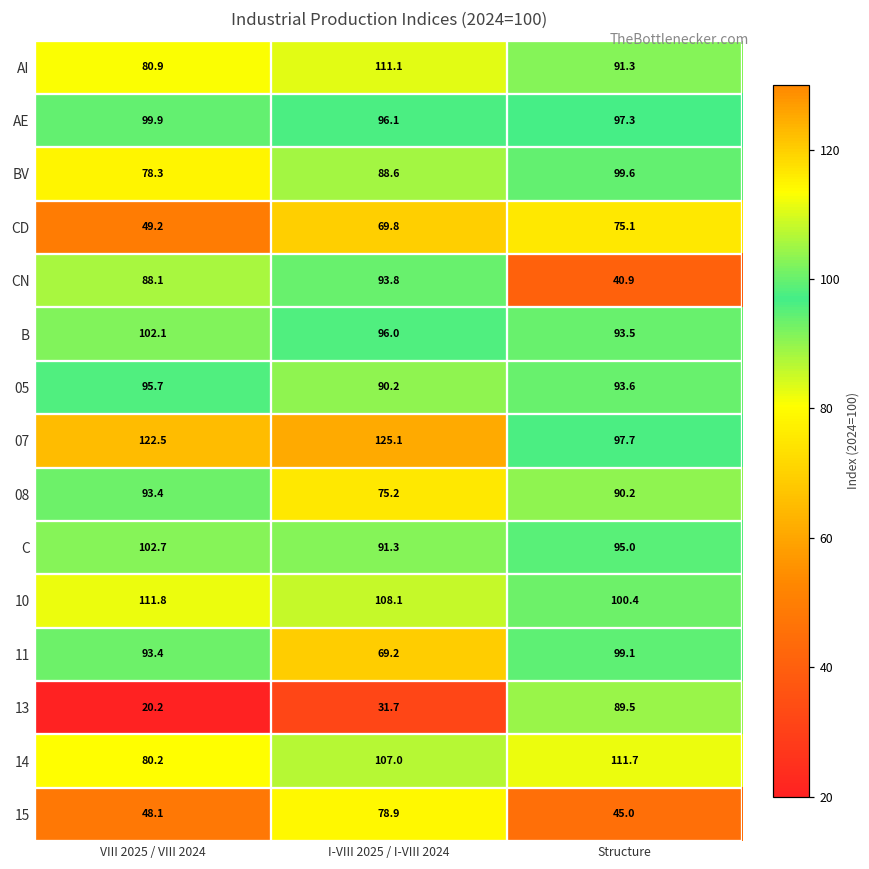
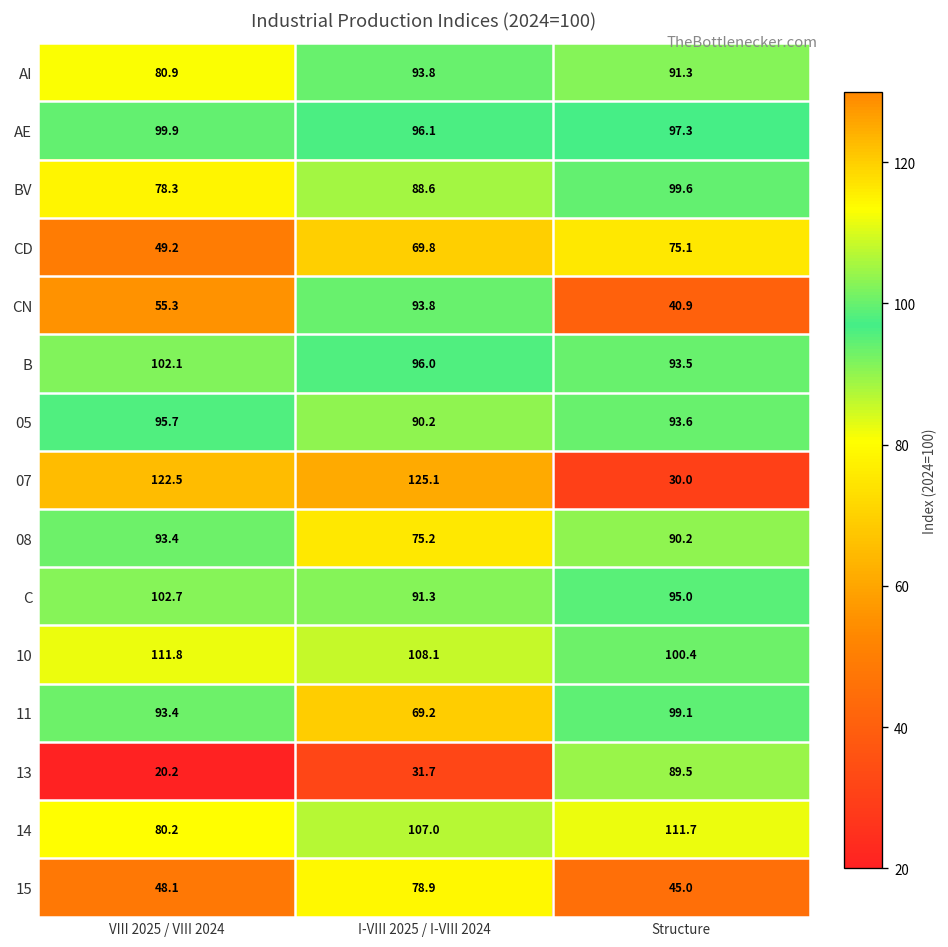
  {
    "AI": {
      "VIII 2025 / VIII 2024": 80.9,
-     "I-VIII 2025 / I-VIII 2024": 111.1,
+     "I-VIII 2025 / I-VIII 2024": 93.8,
      "Structure": 91.3
    },
    "AE": {
      "VIII 2025 / VIII 2024": 99.9,
      "I-VIII 2025 / I-VIII 2024": 96.1,
      "Structure": 97.3
    },
    "BV": {
      "VIII 2025 / VIII 2024": 78.3,
      "I-VIII 2025 / I-VIII 2024": 88.6,
      "Structure": 99.6
    },
    "CD": {
      "VIII 2025 / VIII 2024": 49.2,
      "I-VIII 2025 / I-VIII 2024": 69.8,
      "Structure": 75.1
    },
    "CN": {
-     "VIII 2025 / VIII 2024": 88.1,
+     "VIII 2025 / VIII 2024": 55.3,
      "I-VIII 2025 / I-VIII 2024": 93.8,
      "Structure": 40.9
    },
    "B": {
      "VIII 2025 / VIII 2024": 102.1,
      "I-VIII 2025 / I-VIII 2024": 96.0,
      "Structure": 93.5
    },
    "05": {
      "VIII 2025 / VIII 2024": 95.7,
      "I-VIII 2025 / I-VIII 2024": 90.2,
      "Structure": 93.6
    },
    "07": {
      "VIII 2025 / VIII 2024": 122.5,
      "I-VIII 2025 / I-VIII 2024": 125.1,
-     "Structure": 97.7
+     "Structure": 30.0
    },
    "08": {
      "VIII 2025 / VIII 2024": 93.4,
      "I-VIII 2025 / I-VIII 2024": 75.2,
      "Structure": 90.2
    },
    "C": {
      "VIII 2025 / VIII 2024": 102.7,
      "I-VIII 2025 / I-VIII 2024": 91.3,
      "Structure": 95.0
    },
    "10": {
      "VIII 2025 / VIII 2024": 111.8,
      "I-VIII 2025 / I-VIII 2024": 108.1,
      "Structure": 100.4
    },
    "11": {
      "VIII 2025 / VIII 2024": 93.4,
      "I-VIII 2025 / I-VIII 2024": 69.2,
      "Structure": 99.1
    },
    "13": {
      "VIII 2025 / VIII 2024": 20.2,
      "I-VIII 2025 / I-VIII 2024": 31.7,
      "Structure": 89.5
    },
    "14": {
      "VIII 2025 / VIII 2024": 80.2,
      "I-VIII 2025 / I-VIII 2024": 107.0,
      "Structure": 111.7
    },
    "15": {
      "VIII 2025 / VIII 2024": 48.1,
      "I-VIII 2025 / I-VIII 2024": 78.9,
      "Structure": 45.0
    }
  }
